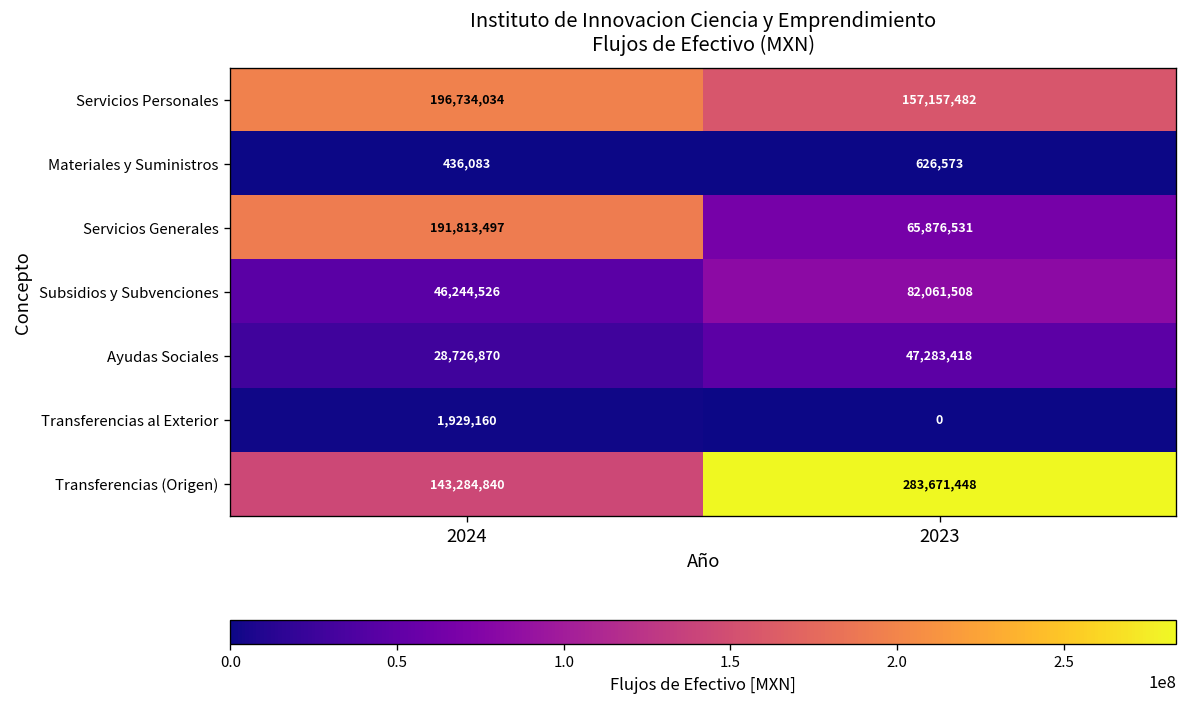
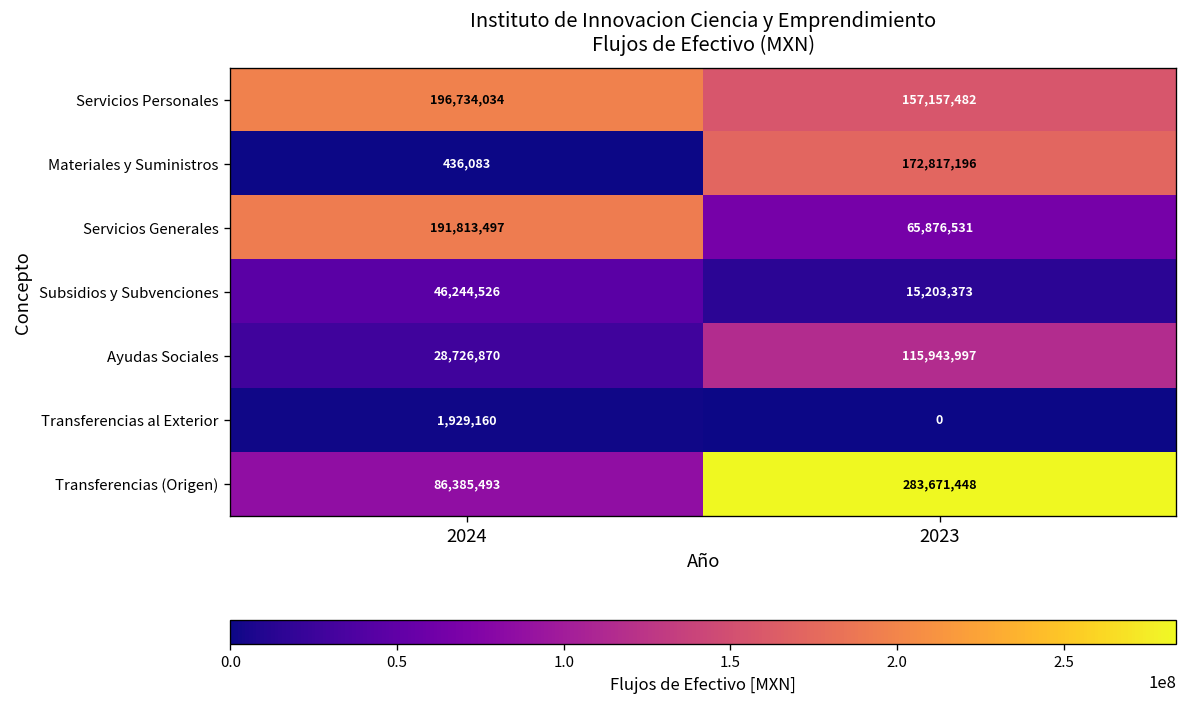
  {
    "Servicios Personales": {
      "2024": "196,734,034",
      "2023": "157,157,482"
    },
    "Materiales y Suministros": {
      "2024": "436,083",
-     "2023": "626,573"
+     "2023": "172,817,196"
    },
    "Servicios Generales": {
      "2024": "191,813,497",
      "2023": "65,876,531"
    },
    "Subsidios y Subvenciones": {
      "2024": "46,244,526",
-     "2023": "82,061,508"
+     "2023": "15,203,373"
    },
    "Ayudas Sociales": {
      "2024": "28,726,870",
-     "2023": "47,283,418"
+     "2023": "115,943,997"
    },
    "Transferencias al Exterior": {
      "2024": "1,929,160",
      "2023": "0"
    },
    "Transferencias (Origen)": {
-     "2024": "143,284,840",
+     "2024": "86,385,493",
      "2023": "283,671,448"
    }
  }
